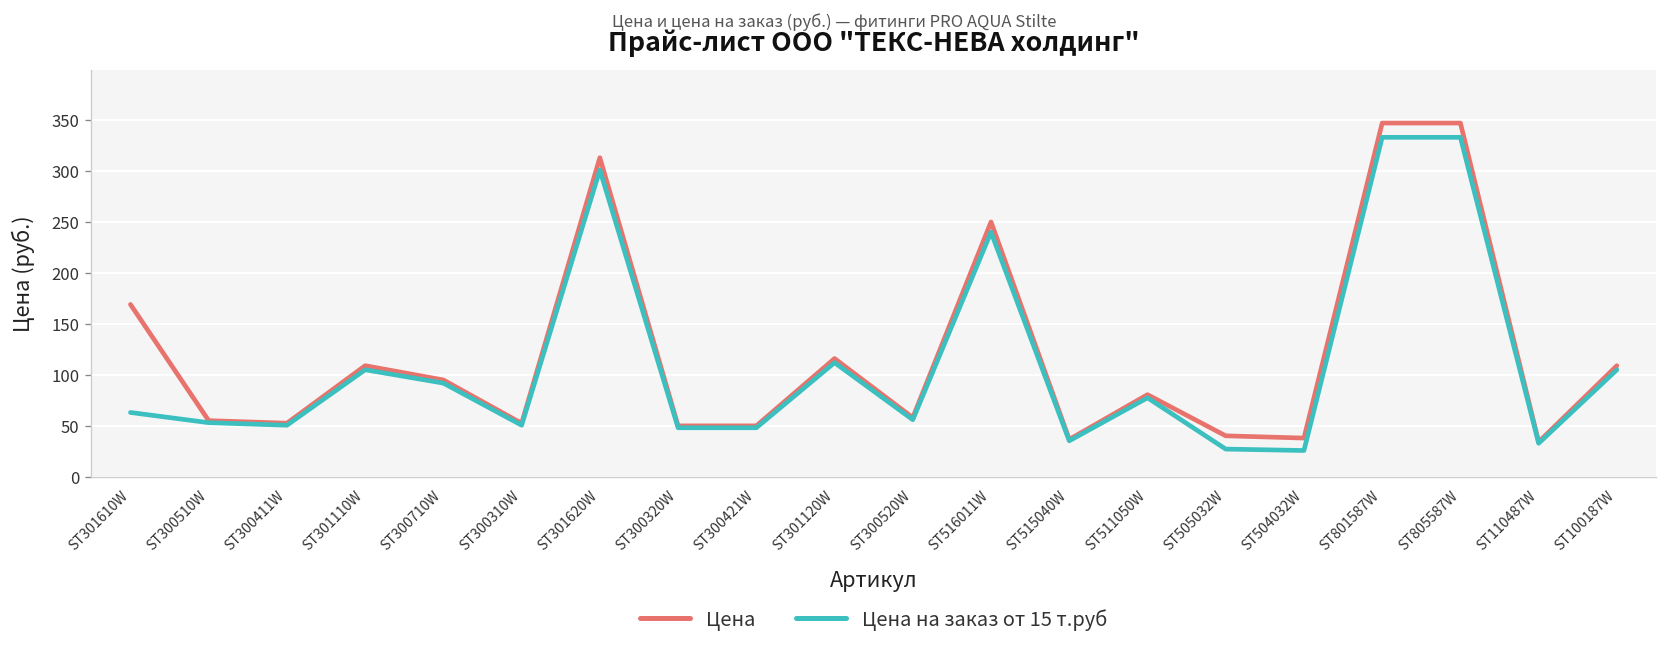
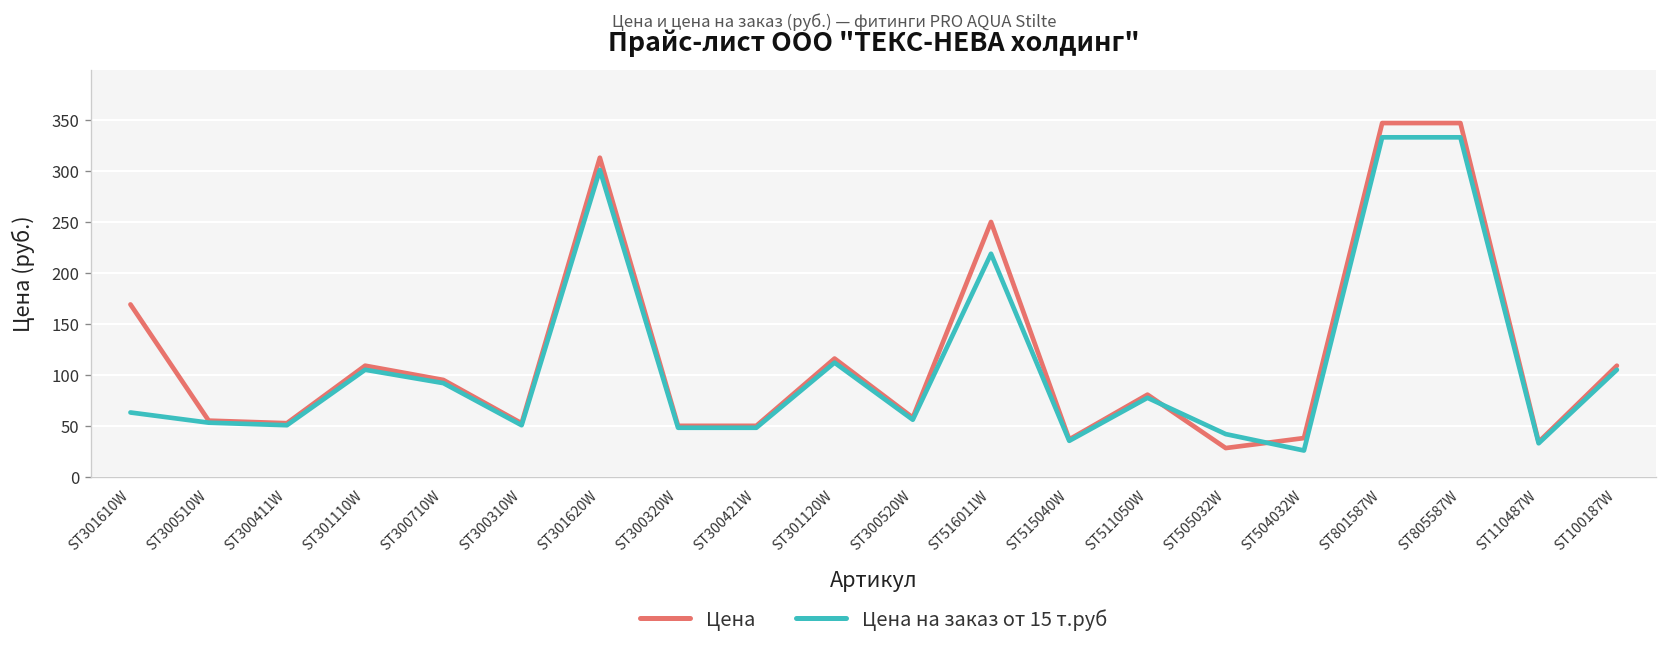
  {
    "Цена": {
      "ST301610W": 170,
      "ST301110W": 110,
      "ST300710W": 100,
      "ST301620W": 310,
      "ST301120W": 120,
      "ST516011W": 250,
      "ST511050W": 80,
-     "ST505032W": 40,
+     "ST505032W": 30,
      "ST504032W": 40,
      "ST801587W": 350,
      "ST805587W": 350,
      "ST100187W": 110
    },
    "Цена на заказ от 15 т.руб": {
      "ST301610W": 60,
      "ST301110W": 110,
      "ST300710W": 90,
      "ST301620W": 300,
      "ST301120W": 110,
-     "ST516011W": 240,
+     "ST516011W": 220,
      "ST511050W": 80,
-     "ST505032W": 30,
+     "ST505032W": 40,
      "ST504032W": 30,
      "ST801587W": 330,
      "ST805587W": 330,
      "ST100187W": 110
    }
  }
